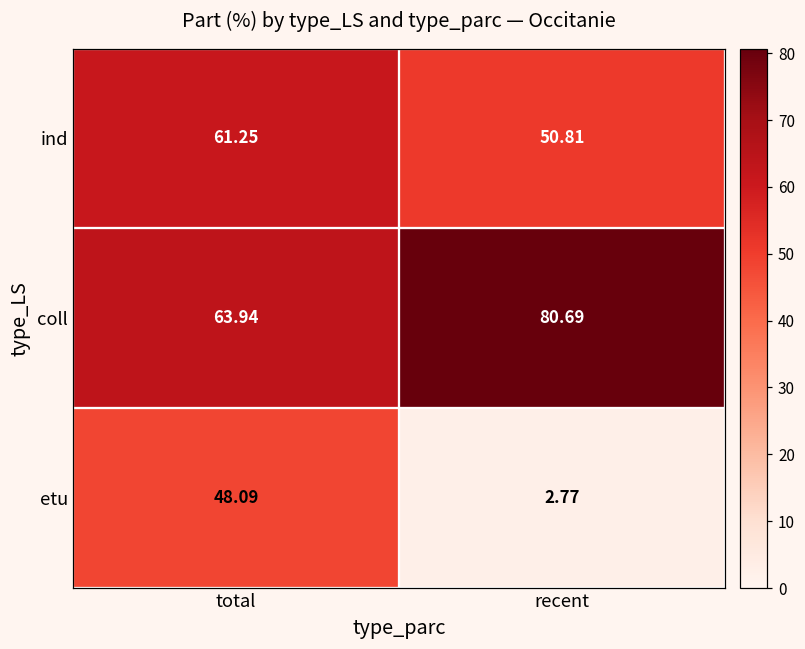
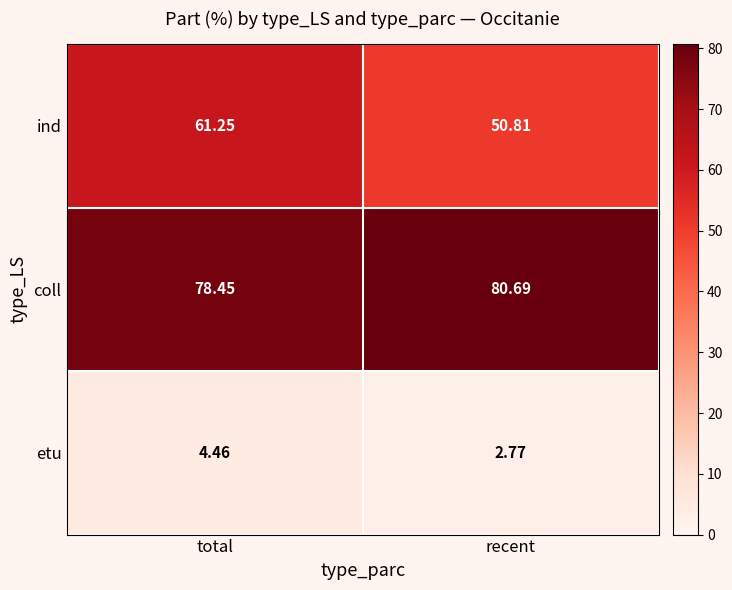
  {
    "ind": {
      "total": 61.25,
      "recent": 50.81
    },
    "coll": {
-     "total": 63.94,
+     "total": 78.45,
      "recent": 80.69
    },
    "etu": {
-     "total": 48.09,
+     "total": 4.46,
      "recent": 2.77
    }
  }
